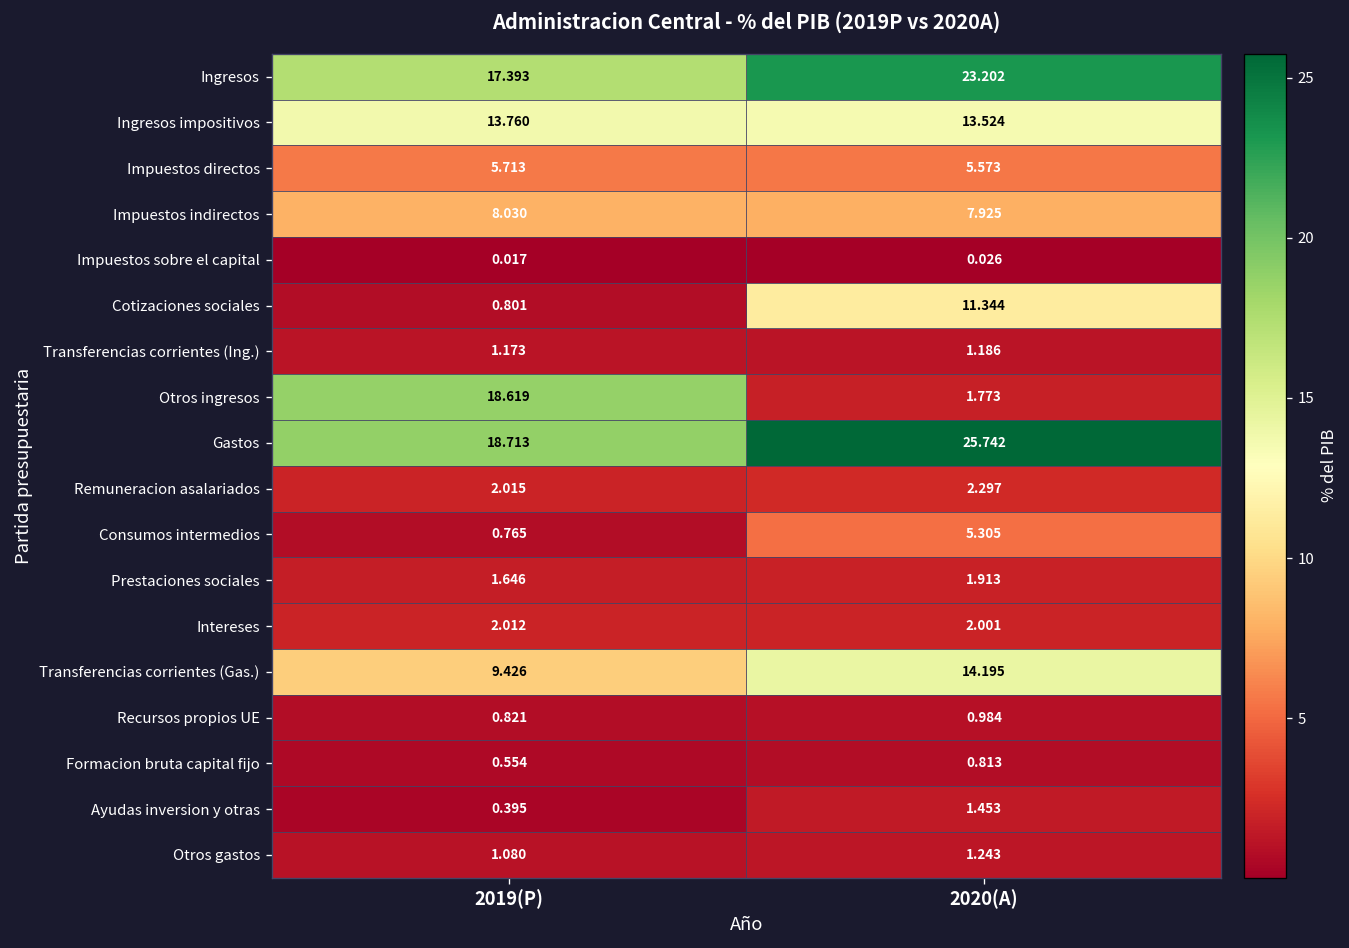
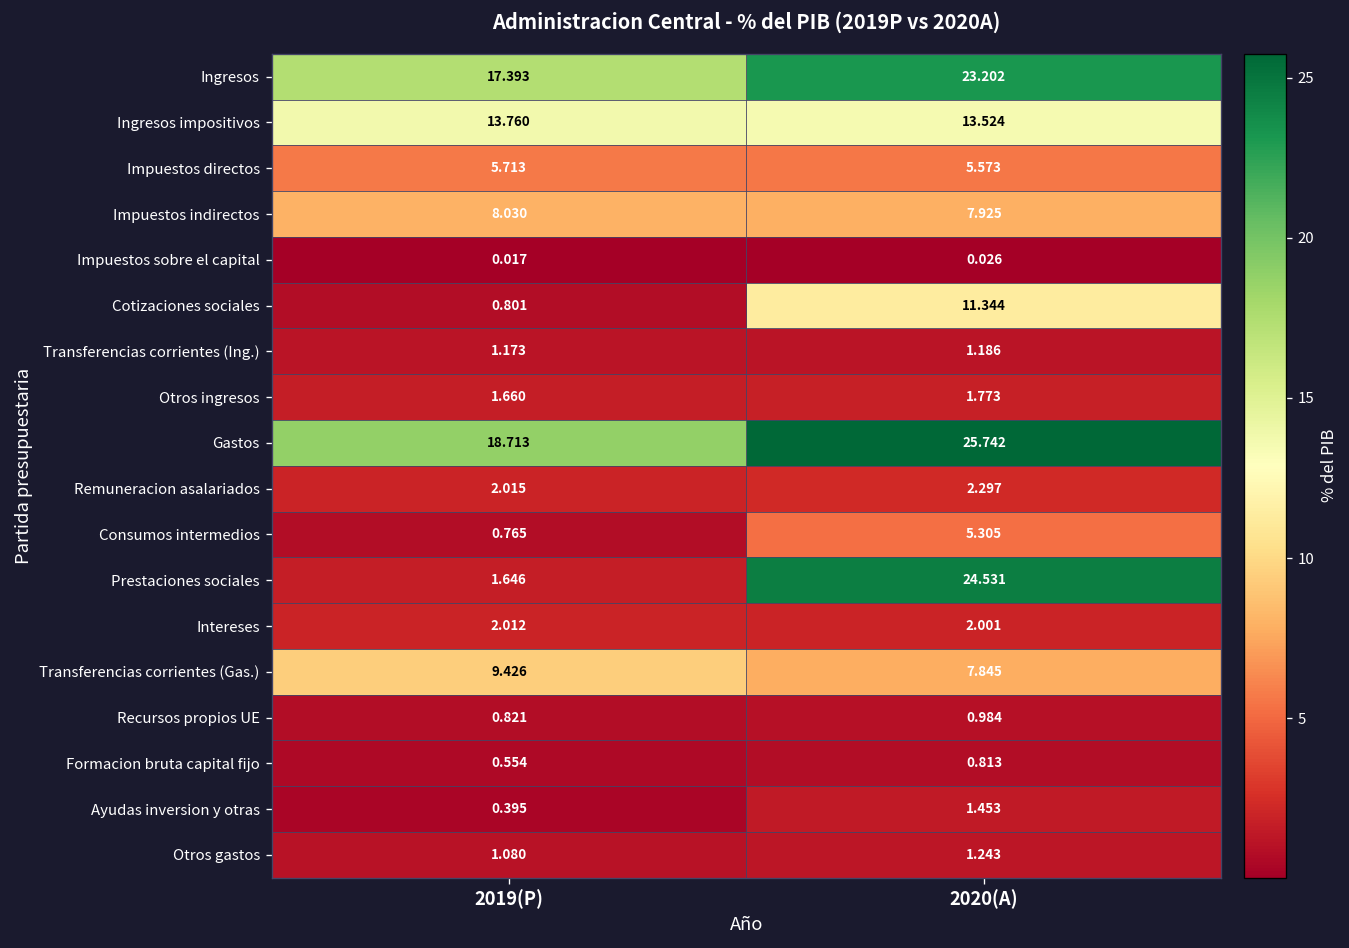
  {
    "Ingresos": {
      "2019(P)": 17.393,
      "2020(A)": 23.202
    },
    "Ingresos impositivos": {
      "2019(P)": 13.760,
      "2020(A)": 13.524
    },
    "Impuestos directos": {
      "2019(P)": 5.713,
      "2020(A)": 5.573
    },
    "Impuestos indirectos": {
      "2019(P)": 8.030,
      "2020(A)": 7.925
    },
    "Impuestos sobre el capital": {
      "2019(P)": 0.017,
      "2020(A)": 0.026
    },
    "Cotizaciones sociales": {
      "2019(P)": 0.801,
      "2020(A)": 11.344
    },
    "Transferencias corrientes (Ing.)": {
      "2019(P)": 1.173,
      "2020(A)": 1.186
    },
    "Otros ingresos": {
-     "2019(P)": 18.619,
+     "2019(P)": 1.660,
      "2020(A)": 1.773
    },
    "Gastos": {
      "2019(P)": 18.713,
      "2020(A)": 25.742
    },
    "Remuneracion asalariados": {
      "2019(P)": 2.015,
      "2020(A)": 2.297
    },
    "Consumos intermedios": {
      "2019(P)": 0.765,
      "2020(A)": 5.305
    },
    "Prestaciones sociales": {
      "2019(P)": 1.646,
-     "2020(A)": 1.913
+     "2020(A)": 24.531
    },
    "Intereses": {
      "2019(P)": 2.012,
      "2020(A)": 2.001
    },
    "Transferencias corrientes (Gas.)": {
      "2019(P)": 9.426,
-     "2020(A)": 14.195
+     "2020(A)": 7.845
    },
    "Recursos propios UE": {
      "2019(P)": 0.821,
      "2020(A)": 0.984
    },
    "Formacion bruta capital fijo": {
      "2019(P)": 0.554,
      "2020(A)": 0.813
    },
    "Ayudas inversion y otras": {
      "2019(P)": 0.395,
      "2020(A)": 1.453
    },
    "Otros gastos": {
      "2019(P)": 1.080,
      "2020(A)": 1.243
    }
  }
